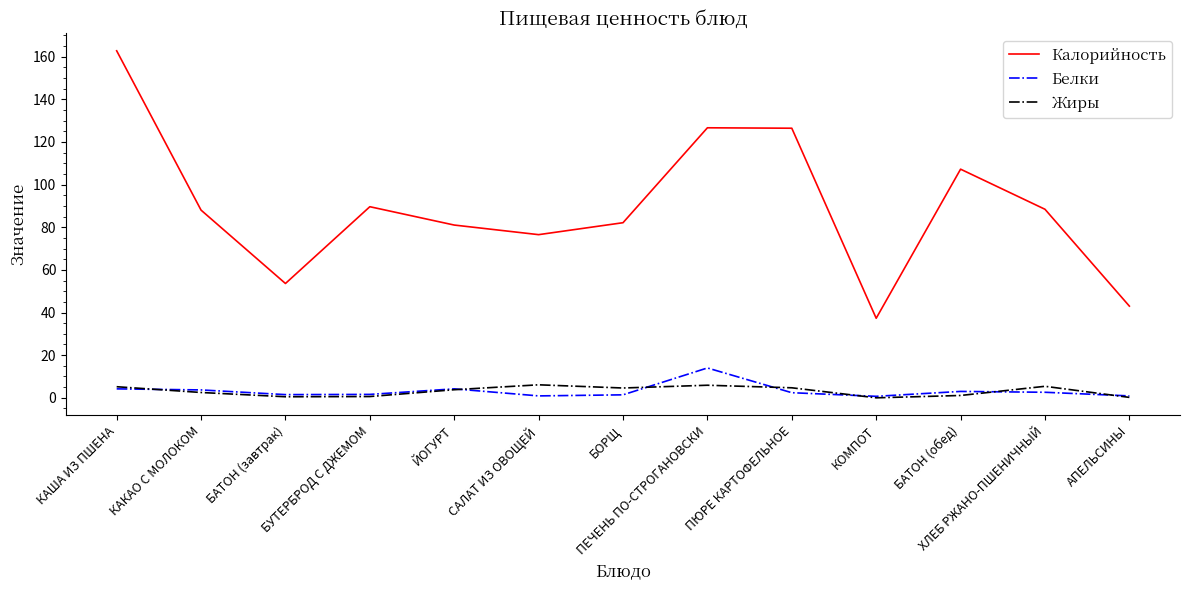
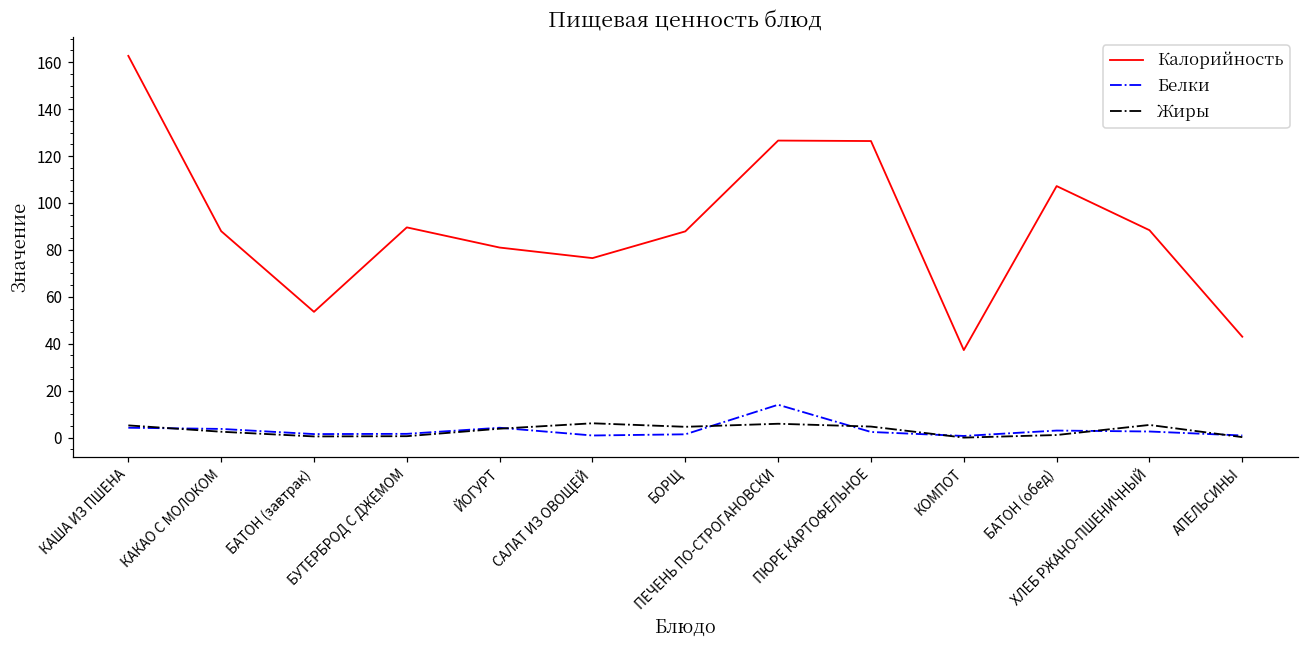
  {
    "Калорийность": {
      "КАША ИЗ ПШЕНА": 163,
      "КАКАО С МОЛОКОМ": 88,
      "БАТОН (завтрак)": 54,
      "БУТЕРБРОД С ДЖЕМОМ": 90,
      "ЙОГУРТ": 81,
      "САЛАТ ИЗ ОВОЩЕЙ": 77,
-     "БОРЩ": 82,
+     "БОРЩ": 88,
      "ПЕЧЕНЬ ПО-СТРОГАНОВСКИ": 127,
      "ПЮРЕ КАРТОФЕЛЬНОЕ": 126,
      "КОМПОТ": 37,
      "БАТОН (обед)": 107,
      "ХЛЕБ РЖАНО-ПШЕНИЧНЫЙ": 88,
      "АПЕЛЬСИНЫ": 43
    },
    "Белки": {
      "КАКАО С МОЛОКОМ": 4,
      "САЛАТ ИЗ ОВОЩЕЙ": 1,
      "БОРЩ": 1,
      "ПЕЧЕНЬ ПО-СТРОГАНОВСКИ": 14,
      "ПЮРЕ КАРТОФЕЛЬНОЕ": 2,
      "БАТОН (обед)": 3,
      "ХЛЕБ РЖАНО-ПШЕНИЧНЫЙ": 3
    },
    "Жиры": {
      "КАКАО С МОЛОКОМ": 3,
      "САЛАТ ИЗ ОВОЩЕЙ": 6,
      "БОРЩ": 5,
      "ПЕЧЕНЬ ПО-СТРОГАНОВСКИ": 6,
      "ПЮРЕ КАРТОФЕЛЬНОЕ": 5,
      "БАТОН (обед)": 1,
      "ХЛЕБ РЖАНО-ПШЕНИЧНЫЙ": 5
    }
  }
